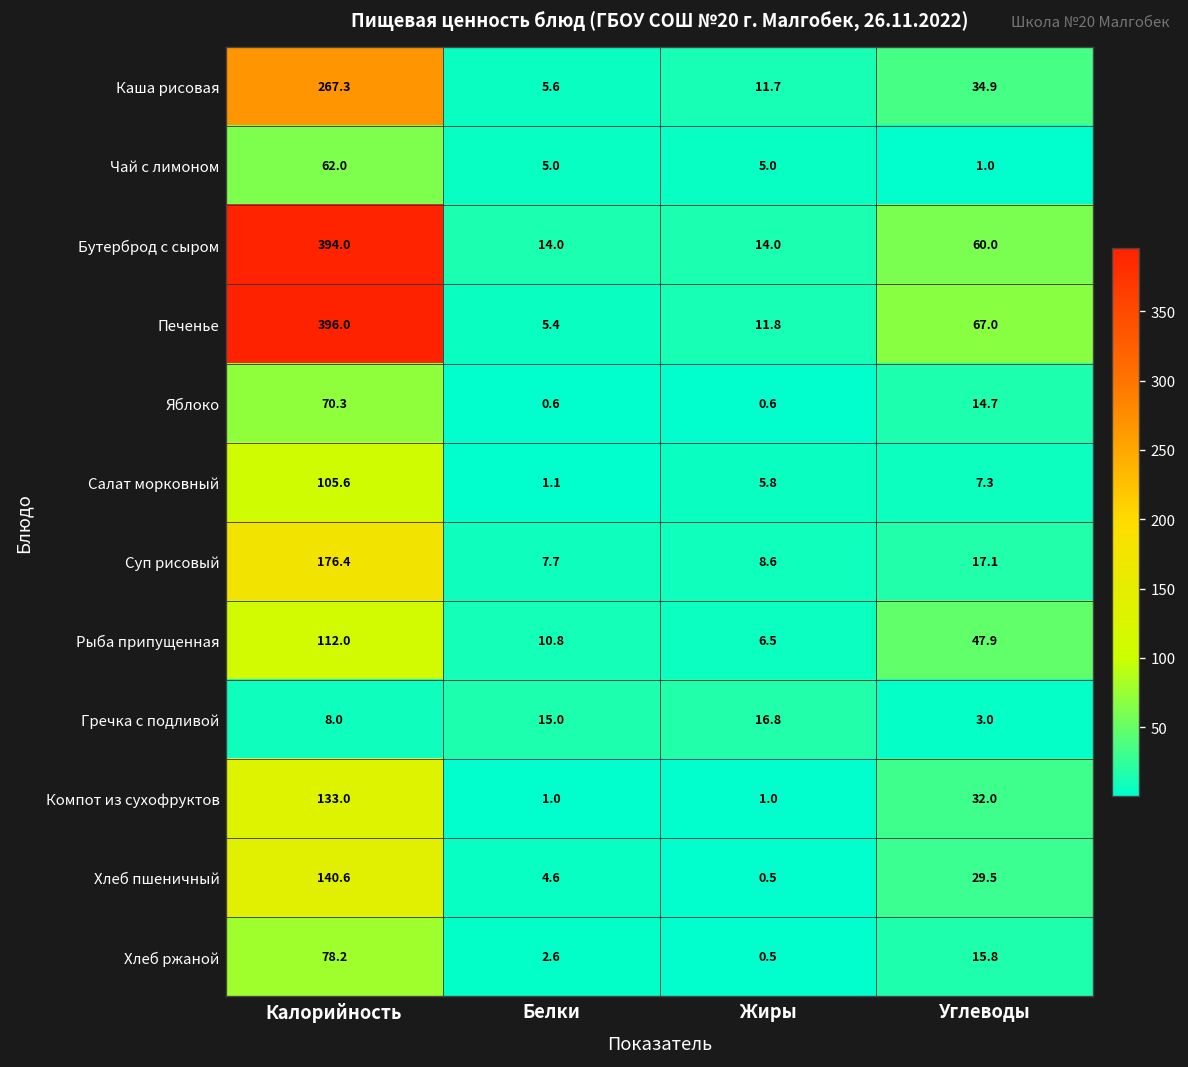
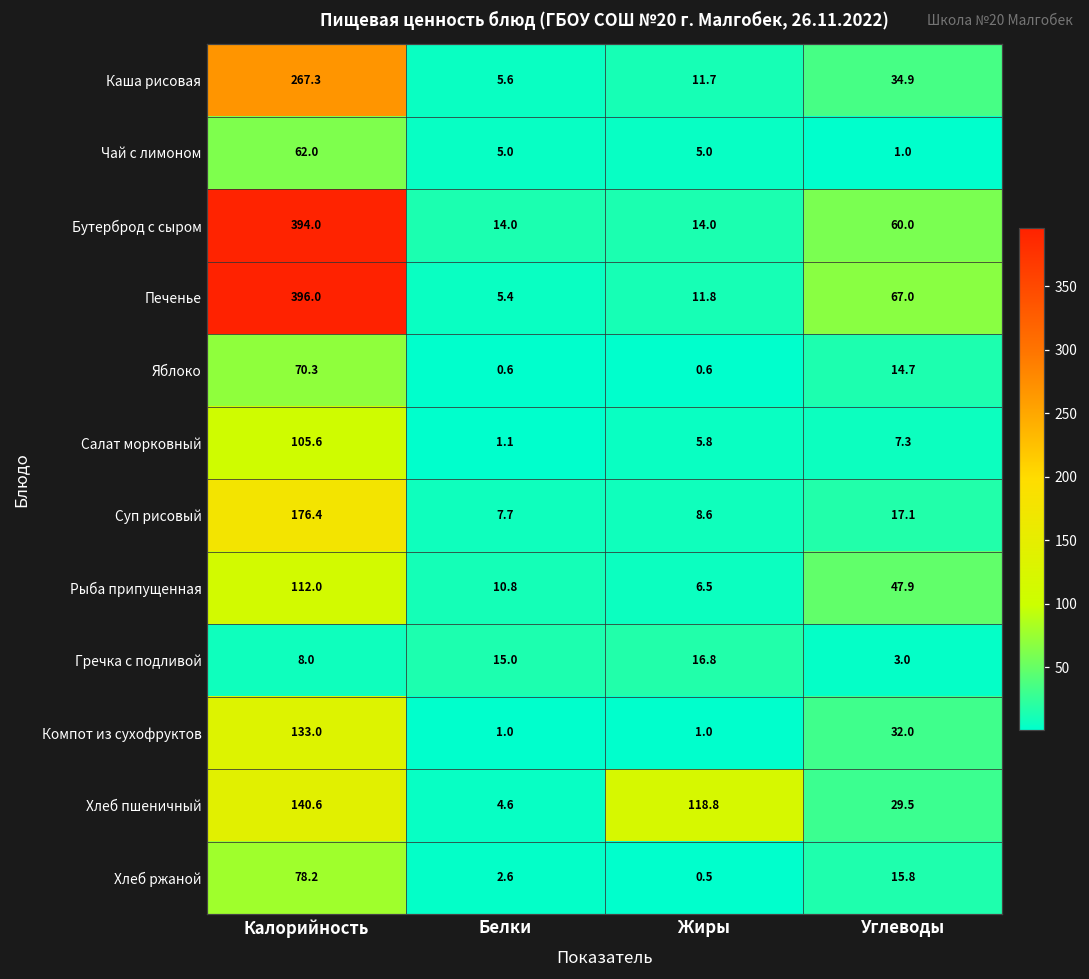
  {
    "Каша рисовая": {
      "Калорийность": 267.3,
      "Белки": 5.6,
      "Жиры": 11.7,
      "Углеводы": 34.9
    },
    "Чай с лимоном": {
      "Калорийность": 62.0,
      "Белки": 5.0,
      "Жиры": 5.0,
      "Углеводы": 1.0
    },
    "Бутерброд с сыром": {
      "Калорийность": 394.0,
      "Белки": 14.0,
      "Жиры": 14.0,
      "Углеводы": 60.0
    },
    "Печенье": {
      "Калорийность": 396.0,
      "Белки": 5.4,
      "Жиры": 11.8,
      "Углеводы": 67.0
    },
    "Яблоко": {
      "Калорийность": 70.3,
      "Белки": 0.6,
      "Жиры": 0.6,
      "Углеводы": 14.7
    },
    "Салат морковный": {
      "Калорийность": 105.6,
      "Белки": 1.1,
      "Жиры": 5.8,
      "Углеводы": 7.3
    },
    "Суп рисовый": {
      "Калорийность": 176.4,
      "Белки": 7.7,
      "Жиры": 8.6,
      "Углеводы": 17.1
    },
    "Рыба припущенная": {
      "Калорийность": 112.0,
      "Белки": 10.8,
      "Жиры": 6.5,
      "Углеводы": 47.9
    },
    "Гречка с подливой": {
      "Калорийность": 8.0,
      "Белки": 15.0,
      "Жиры": 16.8,
      "Углеводы": 3.0
    },
    "Компот из сухофруктов": {
      "Калорийность": 133.0,
      "Белки": 1.0,
      "Жиры": 1.0,
      "Углеводы": 32.0
    },
    "Хлеб пшеничный": {
      "Калорийность": 140.6,
      "Белки": 4.6,
-     "Жиры": 0.5,
+     "Жиры": 118.8,
      "Углеводы": 29.5
    },
    "Хлеб ржаной": {
      "Калорийность": 78.2,
      "Белки": 2.6,
      "Жиры": 0.5,
      "Углеводы": 15.8
    }
  }
